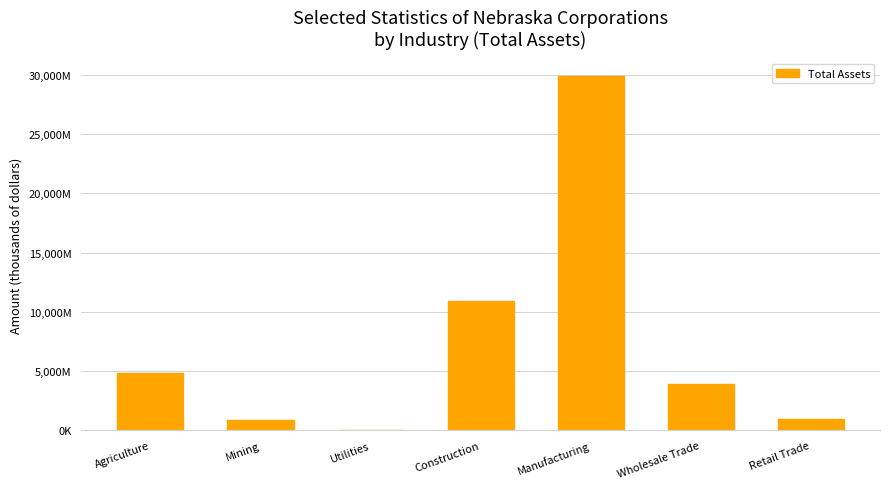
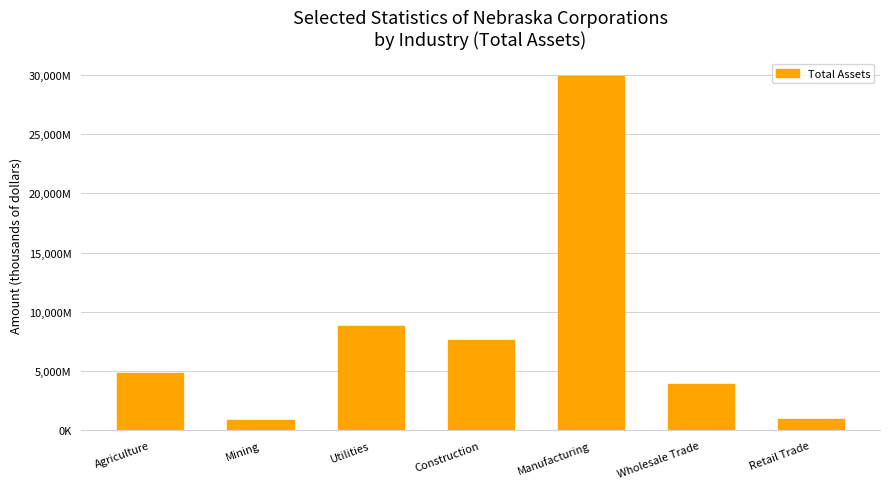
  {
    "Agriculture": "4,800,000,000",
    "Mining": "900,000,000",
-   "Utilities": "0",
-   "Construction": "10,900,000,000",
+   "Utilities": "8,800,000,000",
+   "Construction": "7,600,000,000",
    "Manufacturing": "29,900,000,000",
    "Wholesale Trade": "3,900,000,000",
    "Retail Trade": "900,000,000"
  }
